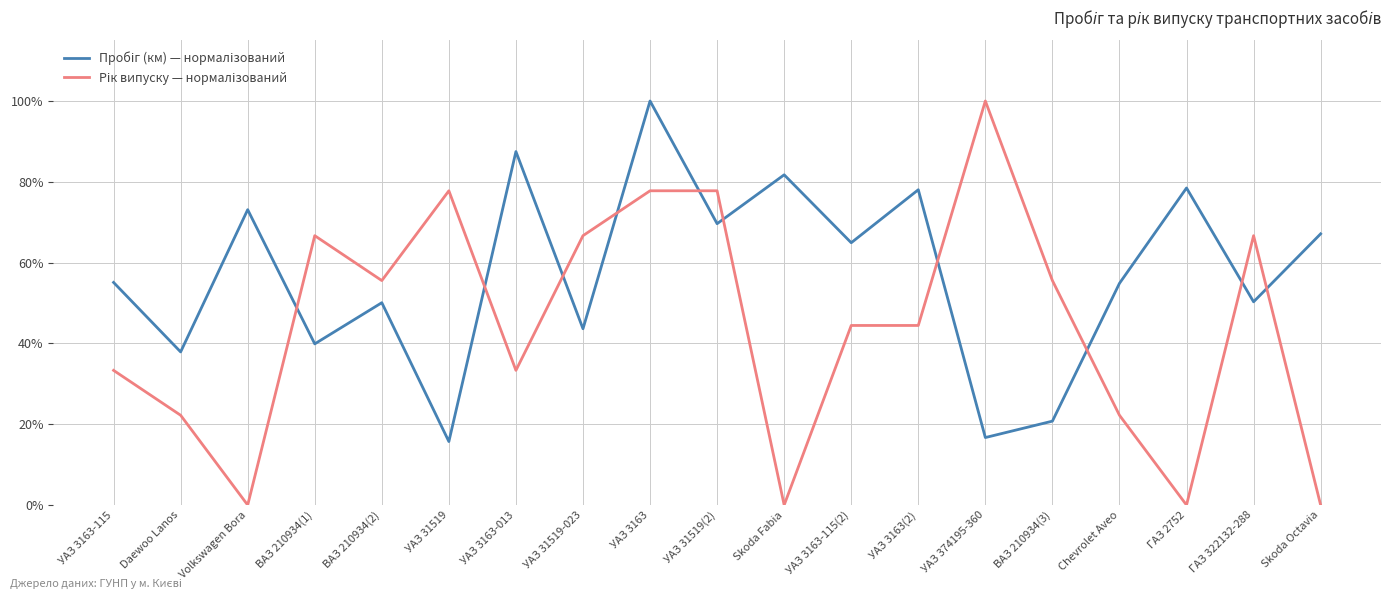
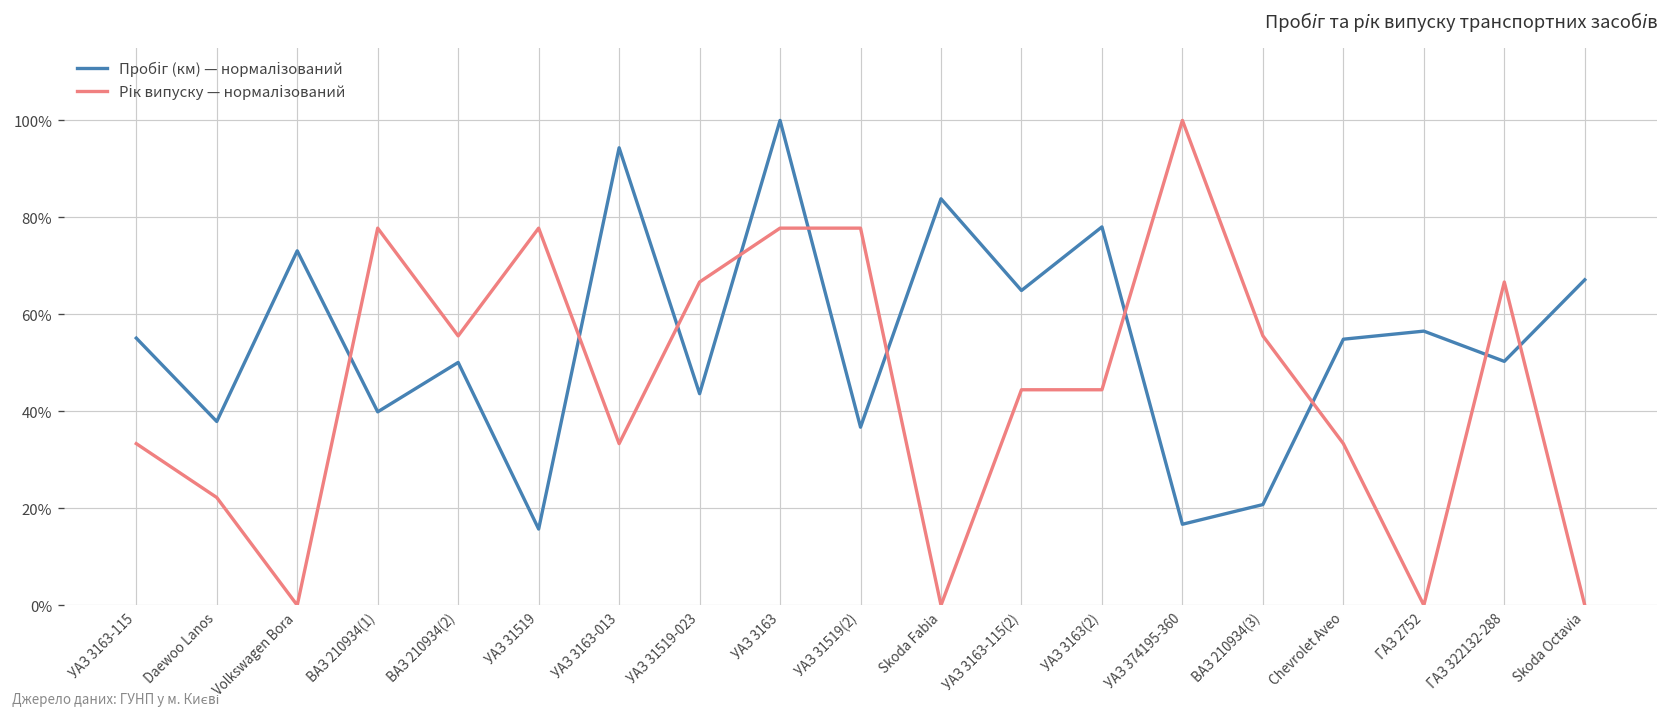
  {
    "Пробіг (км) — нормалізований": {
      "УАЗ 3163-115": "55%",
      "Daewoo Lanos": "38%",
      "Volkswagen Bora": "73%",
      "ВАЗ 210934(1)": "40%",
      "ВАЗ 210934(2)": "50%",
      "УАЗ 31519": "16%",
-     "УАЗ 3163-013": "87%",
+     "УАЗ 3163-013": "94%",
      "УАЗ 31519-023": "44%",
      "УАЗ 3163": "100%",
-     "УАЗ 31519(2)": "70%",
-     "Skoda Fabia": "82%",
+     "УАЗ 31519(2)": "37%",
+     "Skoda Fabia": "84%",
      "УАЗ 3163-115(2)": "65%",
      "УАЗ 3163(2)": "78%",
      "УАЗ 374195-360": "17%",
      "ВАЗ 210934(3)": "21%",
      "Chevrolet Aveo": "55%",
-     "ГАЗ 2752": "78%",
+     "ГАЗ 2752": "57%",
      "ГАЗ 322132-288": "50%",
      "Skoda Octavia": "67%"
    },
    "Рік випуску — нормалізований": {
      "УАЗ 3163-115": "33%",
      "Daewoo Lanos": "22%",
      "Volkswagen Bora": "0%",
-     "ВАЗ 210934(1)": "67%",
+     "ВАЗ 210934(1)": "78%",
      "ВАЗ 210934(2)": "56%",
      "УАЗ 31519": "78%",
      "УАЗ 3163-013": "33%",
      "УАЗ 31519-023": "67%",
      "УАЗ 3163": "78%",
      "УАЗ 31519(2)": "78%",
      "Skoda Fabia": "0%",
      "УАЗ 3163-115(2)": "44%",
      "УАЗ 3163(2)": "44%",
      "УАЗ 374195-360": "100%",
      "ВАЗ 210934(3)": "56%",
-     "Chevrolet Aveo": "22%",
+     "Chevrolet Aveo": "33%",
      "ГАЗ 2752": "0%",
      "ГАЗ 322132-288": "67%",
      "Skoda Octavia": "0%"
    }
  }
